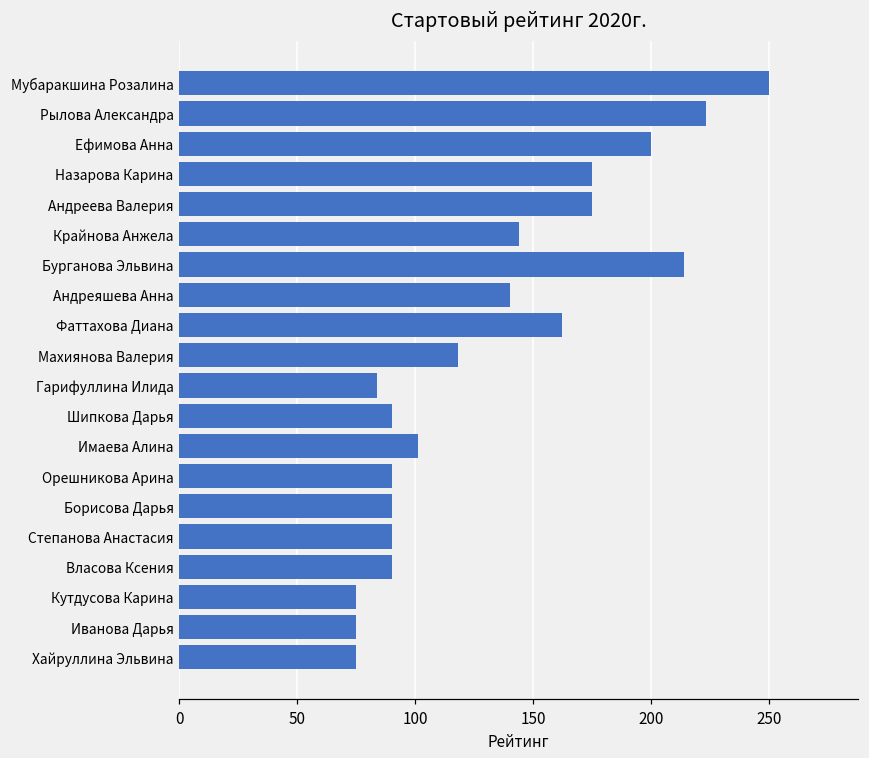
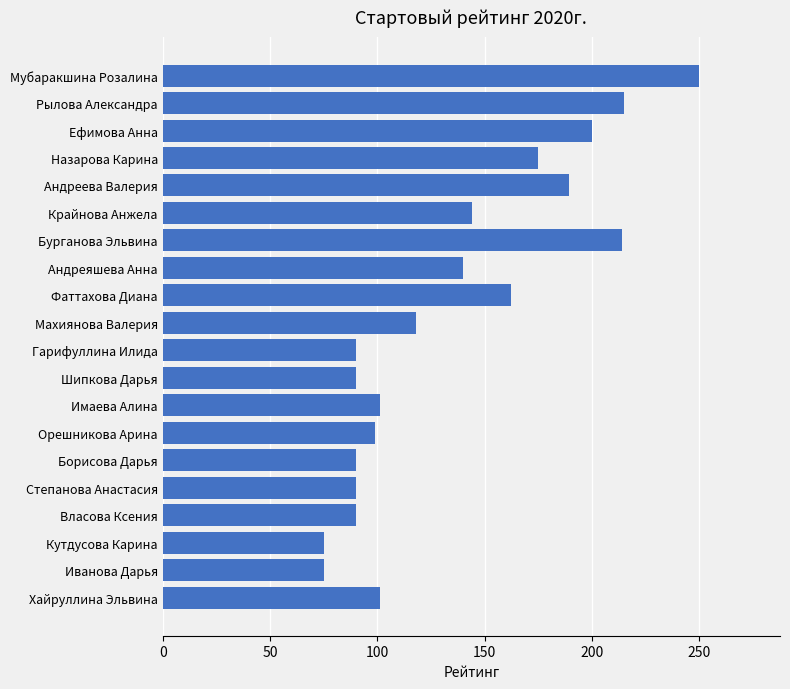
  {
    "Мубаракшина Розалина": 250,
-   "Рылова Александра": 223,
+   "Рылова Александра": 215,
    "Ефимова Анна": 200,
    "Назарова Карина": 175,
-   "Андреева Валерия": 175,
+   "Андреева Валерия": 189,
    "Крайнова Анжела": 144,
    "Бурганова Эльвина": 214,
    "Андреяшева Анна": 140,
    "Фаттахова Диана": 162,
    "Махиянова Валерия": 118,
-   "Гарифуллина Илида": 84,
+   "Гарифуллина Илида": 90,
    "Шипкова Дарья": 90,
    "Имаева Алина": 101,
-   "Орешникова Арина": 90,
+   "Орешникова Арина": 99,
    "Борисова Дарья": 90,
    "Степанова Анастасия": 90,
    "Власова Ксения": 90,
    "Кутдусова Карина": 75,
    "Иванова Дарья": 75,
-   "Хайруллина Эльвина": 75
+   "Хайруллина Эльвина": 101
  }
